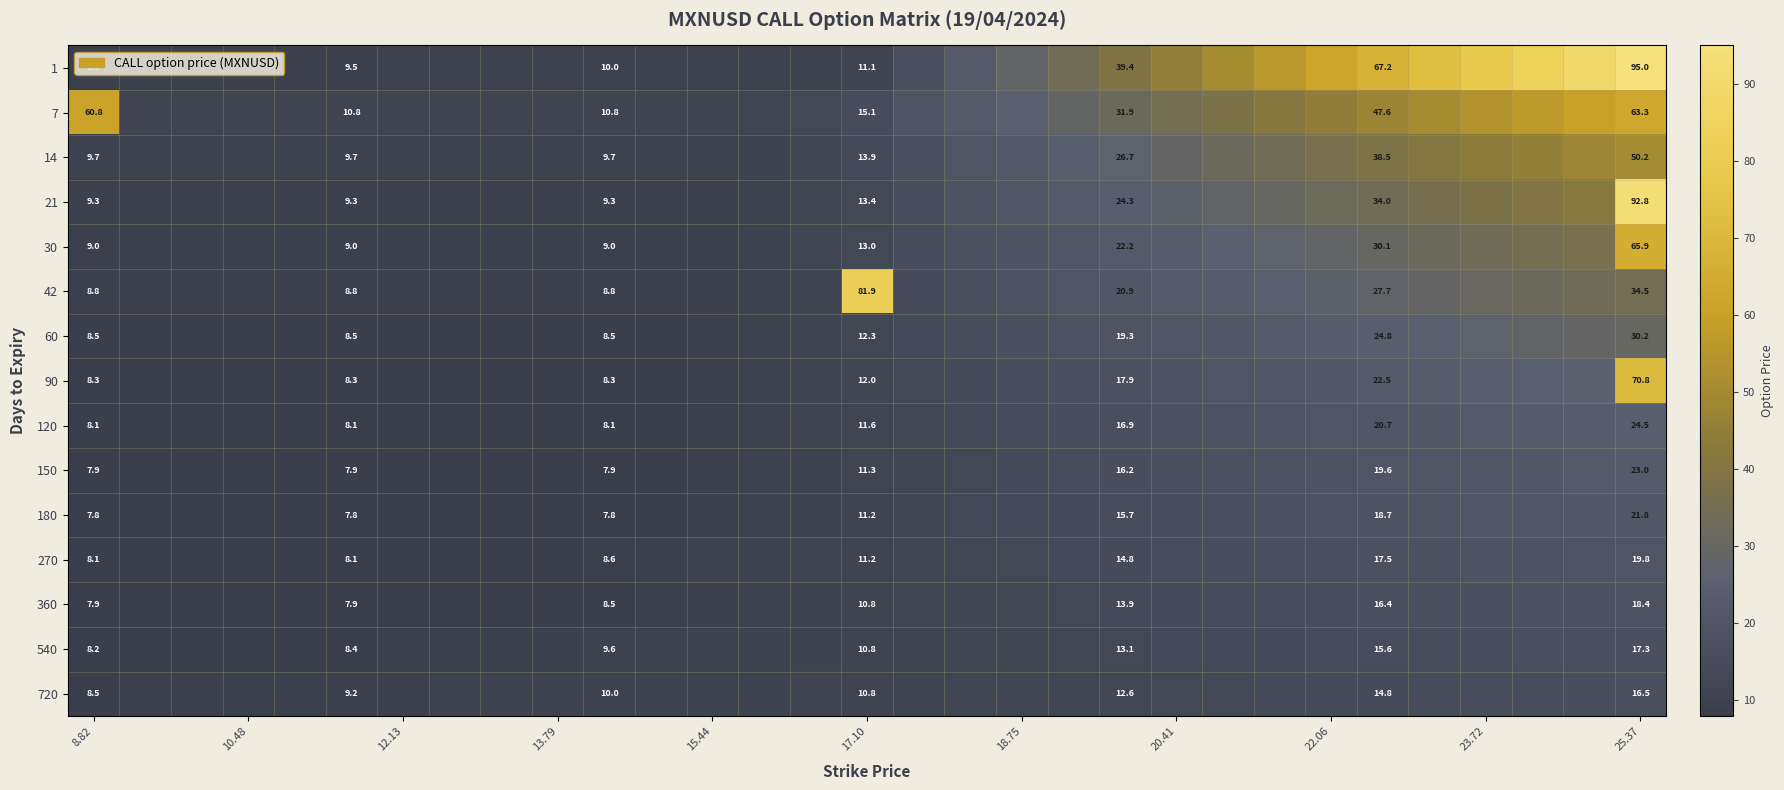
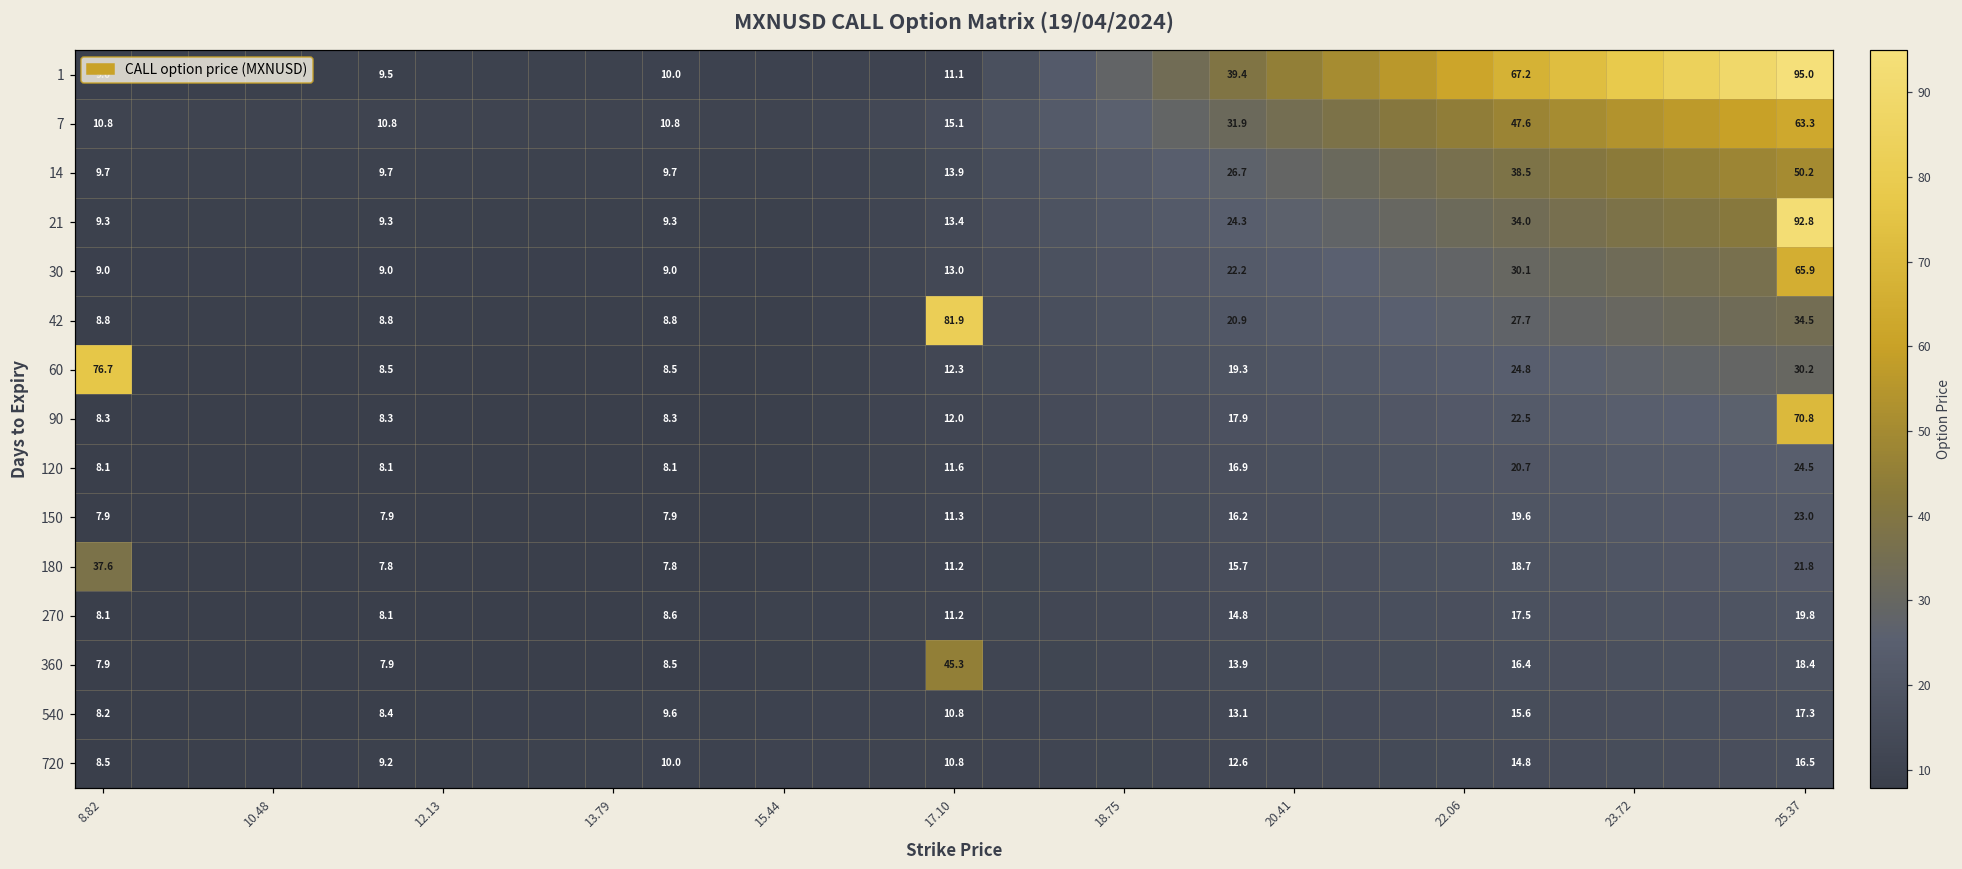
  {
    "1": {
      "17.10": 11.1,
      "25.37": 95.0
    },
    "7": {
-     "8.82": 60.8,
+     "8.82": 10.8,
      "17.10": 15.1,
      "25.37": 63.3
    },
    "14": {
      "8.82": 9.7,
      "17.10": 13.9,
      "25.37": 50.2
    },
    "21": {
      "8.82": 9.3,
      "17.10": 13.4,
      "25.37": 92.8
    },
    "30": {
      "8.82": 9.0,
      "17.10": 13.0,
      "25.37": 65.9
    },
    "42": {
      "8.82": 8.8,
      "17.10": 81.9,
      "25.37": 34.5
    },
    "60": {
-     "8.82": 8.5,
+     "8.82": 76.7,
      "17.10": 12.3,
      "25.37": 30.2
    },
    "90": {
      "8.82": 8.3,
      "17.10": 12.0,
      "25.37": 70.8
    },
    "120": {
      "8.82": 8.1,
      "17.10": 11.6,
      "25.37": 24.5
    },
    "150": {
      "8.82": 7.9,
      "17.10": 11.3,
      "25.37": 23.0
    },
    "180": {
-     "8.82": 7.8,
+     "8.82": 37.6,
      "17.10": 11.2,
      "25.37": 21.8
    },
    "270": {
      "8.82": 8.1,
      "17.10": 11.2,
      "25.37": 19.8
    },
    "360": {
      "8.82": 7.9,
-     "17.10": 10.8,
+     "17.10": 45.3,
      "25.37": 18.4
    },
    "540": {
      "8.82": 8.2,
      "17.10": 10.8,
      "25.37": 17.3
    },
    "720": {
      "8.82": 8.5,
      "17.10": 10.8,
      "25.37": 16.5
    }
  }
